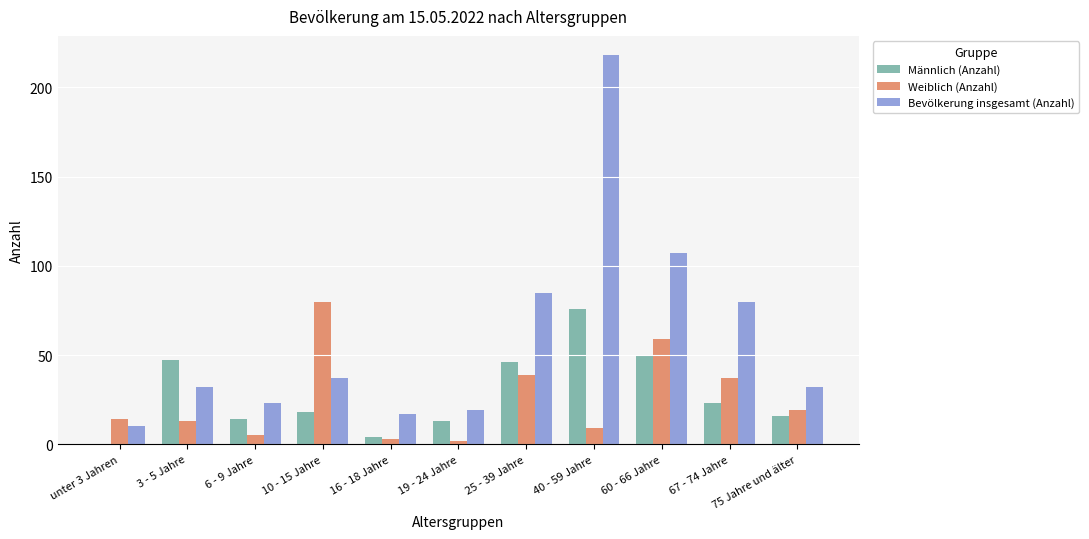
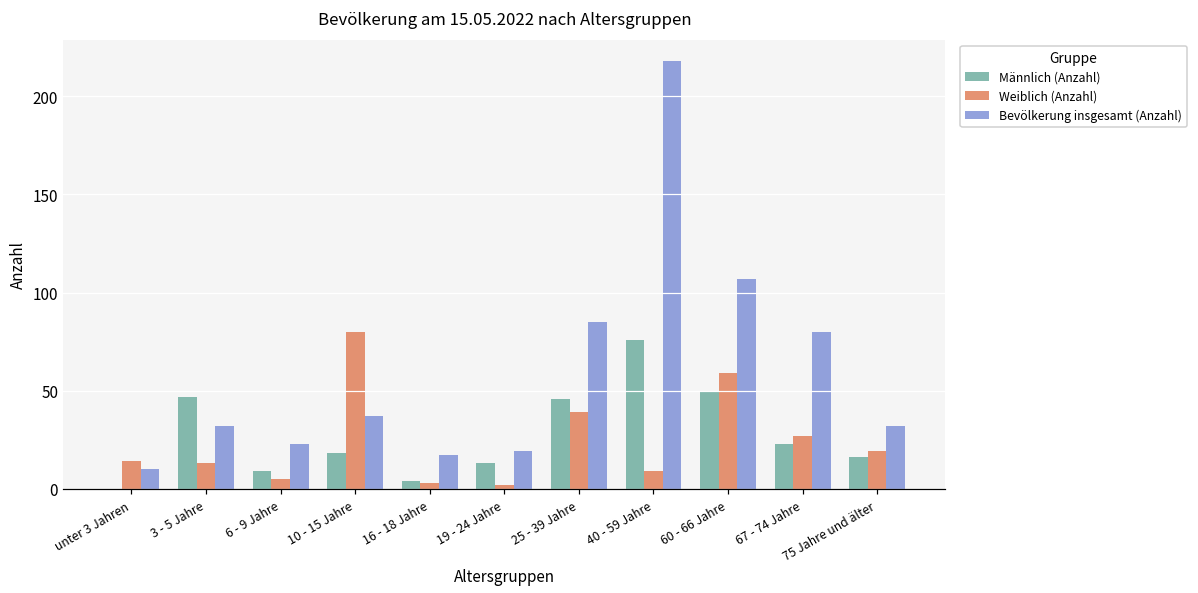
  {
    "Männlich (Anzahl)": {
      "unter 3 Jahren": 0,
      "3 - 5 Jahre": 47,
-     "6 - 9 Jahre": 14,
+     "6 - 9 Jahre": 9,
      "10 - 15 Jahre": 18,
      "16 - 18 Jahre": 4,
      "19 - 24 Jahre": 13,
      "25 - 39 Jahre": 46,
      "40 - 59 Jahre": 76,
      "60 - 66 Jahre": 50,
      "67 - 74 Jahre": 23,
      "75 Jahre und älter": 16
    },
    "Weiblich (Anzahl)": {
      "unter 3 Jahren": 14,
      "3 - 5 Jahre": 13,
      "6 - 9 Jahre": 5,
      "10 - 15 Jahre": 80,
      "16 - 18 Jahre": 3,
      "19 - 24 Jahre": 2,
      "25 - 39 Jahre": 39,
      "40 - 59 Jahre": 9,
      "60 - 66 Jahre": 59,
-     "67 - 74 Jahre": 37,
+     "67 - 74 Jahre": 27,
      "75 Jahre und älter": 19
    },
    "Bevölkerung insgesamt (Anzahl)": {
      "unter 3 Jahren": 10,
      "3 - 5 Jahre": 32,
      "6 - 9 Jahre": 23,
      "10 - 15 Jahre": 37,
      "16 - 18 Jahre": 17,
      "19 - 24 Jahre": 19,
      "25 - 39 Jahre": 85,
      "40 - 59 Jahre": 218,
      "60 - 66 Jahre": 107,
      "67 - 74 Jahre": 80,
      "75 Jahre und älter": 32
    }
  }
